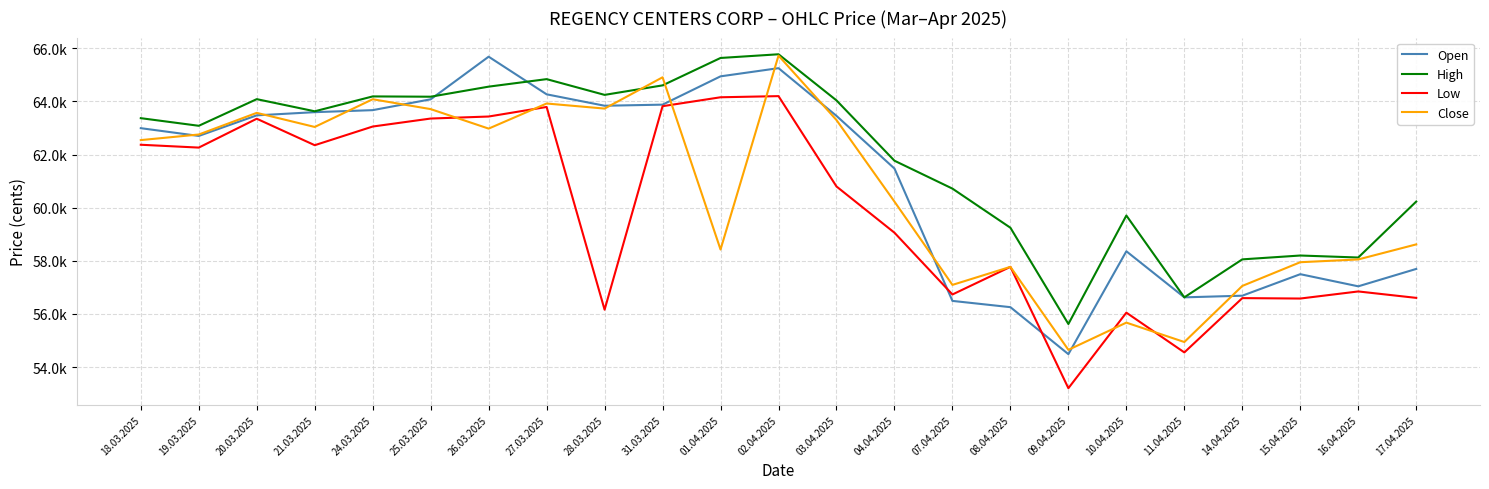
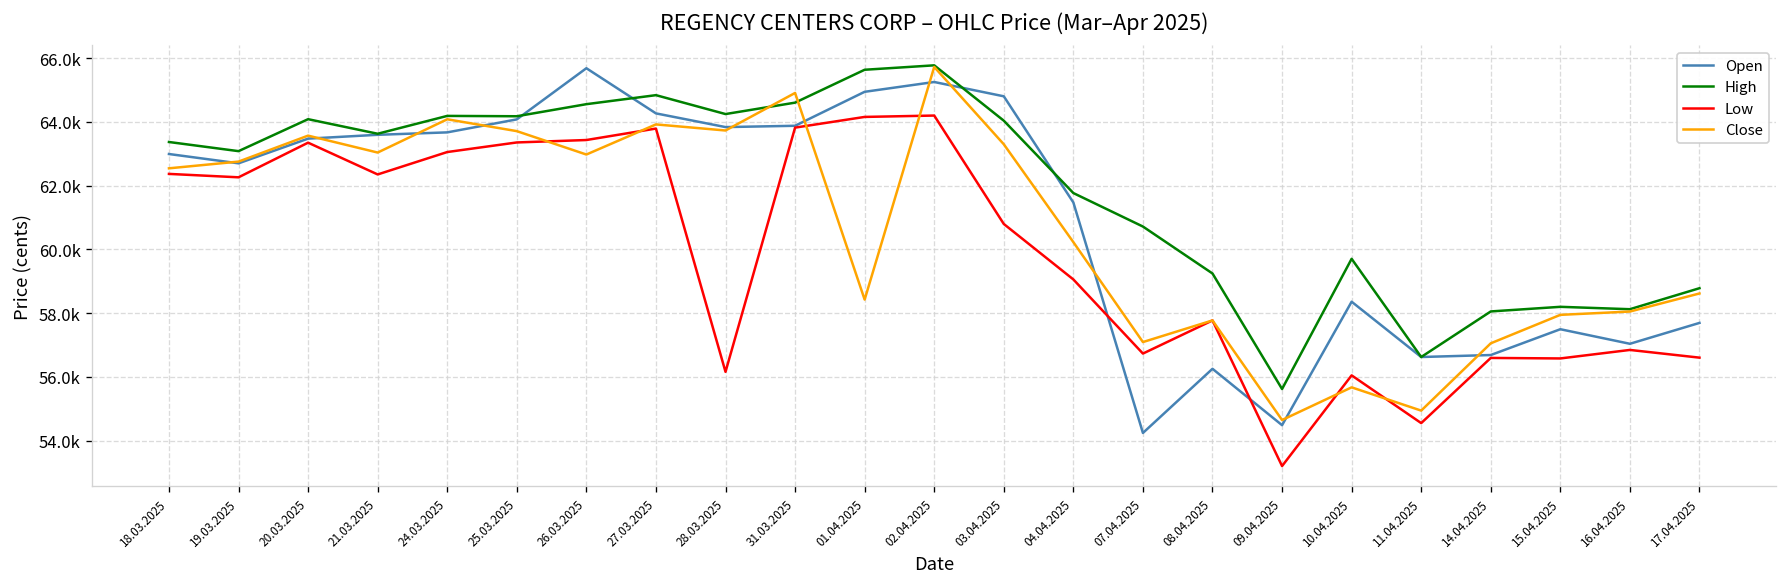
  {
    "Open": {
      "18.03.2025": 63000,
      "24.03.2025": 63700,
      "25.03.2025": 64100,
      "26.03.2025": 65700,
      "27.03.2025": 64300,
      "28.03.2025": 63800,
      "01.04.2025": 64900,
      "02.04.2025": 65300,
-     "03.04.2025": 63500,
+     "03.04.2025": 64800,
      "04.04.2025": 61500,
-     "07.04.2025": 56500,
+     "07.04.2025": 54200,
      "08.04.2025": 56300,
      "09.04.2025": 54500,
      "10.04.2025": 58400,
      "15.04.2025": 57500,
      "16.04.2025": 57000,
      "17.04.2025": 57700
    },
    "High": {
      "18.03.2025": 63400,
      "19.03.2025": 63100,
      "20.03.2025": 64100,
      "24.03.2025": 64200,
      "25.03.2025": 64200,
      "26.03.2025": 64600,
      "27.03.2025": 64800,
      "28.03.2025": 64200,
      "31.03.2025": 64600,
      "01.04.2025": 65600,
      "03.04.2025": 64000,
      "04.04.2025": 61800,
      "07.04.2025": 60700,
      "08.04.2025": 59200,
      "09.04.2025": 55600,
      "10.04.2025": 59700,
      "14.04.2025": 58100,
      "15.04.2025": 58200,
-     "17.04.2025": 60200
+     "17.04.2025": 58800
    },
    "Low": {
      "18.03.2025": 62400,
      "19.03.2025": 62300,
      "20.03.2025": 63400,
      "21.03.2025": 62400,
      "24.03.2025": 63100,
      "25.03.2025": 63400,
      "26.03.2025": 63400,
      "27.03.2025": 63800,
      "28.03.2025": 56200,
      "01.04.2025": 64200,
      "02.04.2025": 64200,
      "03.04.2025": 60800,
      "04.04.2025": 59100,
      "07.04.2025": 56700,
      "09.04.2025": 53200,
      "10.04.2025": 56000,
      "11.04.2025": 54600,
      "15.04.2025": 56600,
      "16.04.2025": 56800,
      "17.04.2025": 56600
    },
    "Close": {
      "18.03.2025": 62500,
      "21.03.2025": 63000,
      "24.03.2025": 64100,
      "25.03.2025": 63700,
      "26.03.2025": 63000,
      "27.03.2025": 63900,
      "28.03.2025": 63700,
      "31.03.2025": 64900,
      "01.04.2025": 58400,
      "03.04.2025": 63300,
      "04.04.2025": 60200,
      "07.04.2025": 57100,
      "09.04.2025": 54600,
      "10.04.2025": 55700,
      "11.04.2025": 54900,
      "14.04.2025": 57100,
      "15.04.2025": 57900,
      "17.04.2025": 58600
    }
  }
